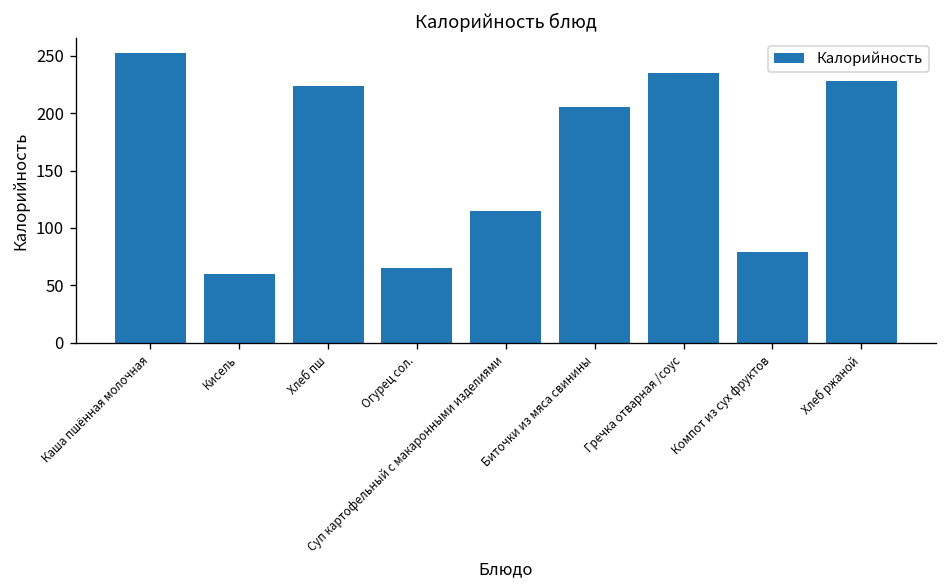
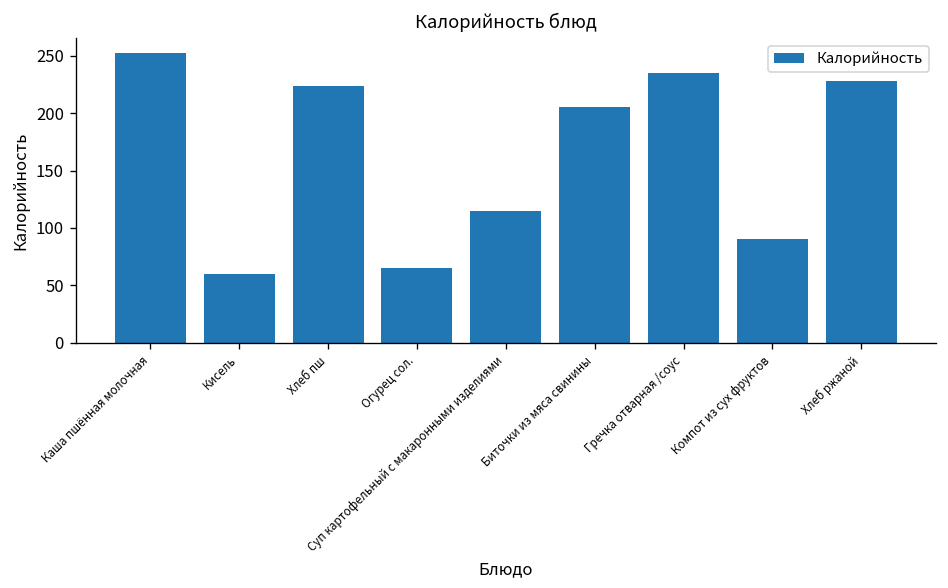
  {
    "Каша пшённая молочная": 250,
    "Кисель": 60,
    "Хлеб пш": 220,
    "Огурец сол.": 70,
    "Суп картофельный с макаронными изделиями": 120,
    "Биточки из мяса свинины": 210,
    "Гречка отварная /соус": 230,
-   "Компот из сух фруктов": 80,
+   "Компот из сух фруктов": 90,
    "Хлеб ржаной": 230
  }
